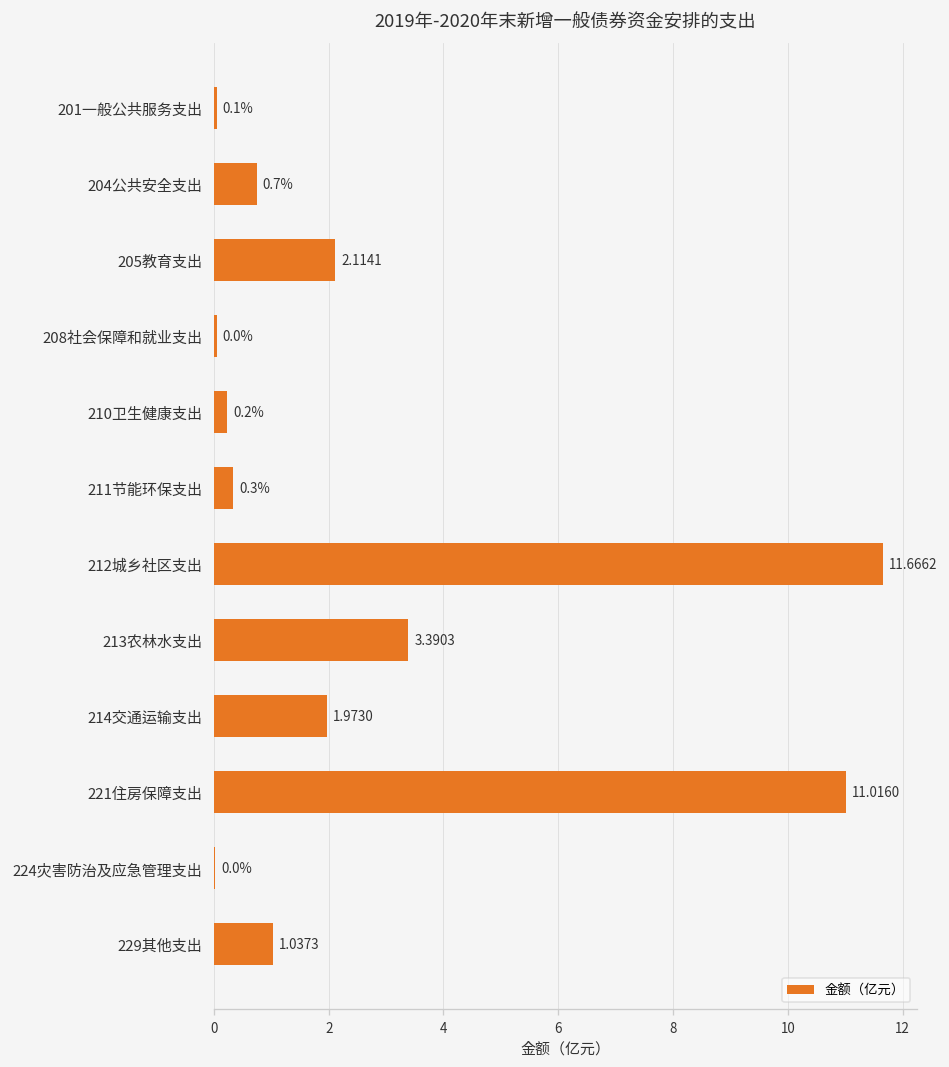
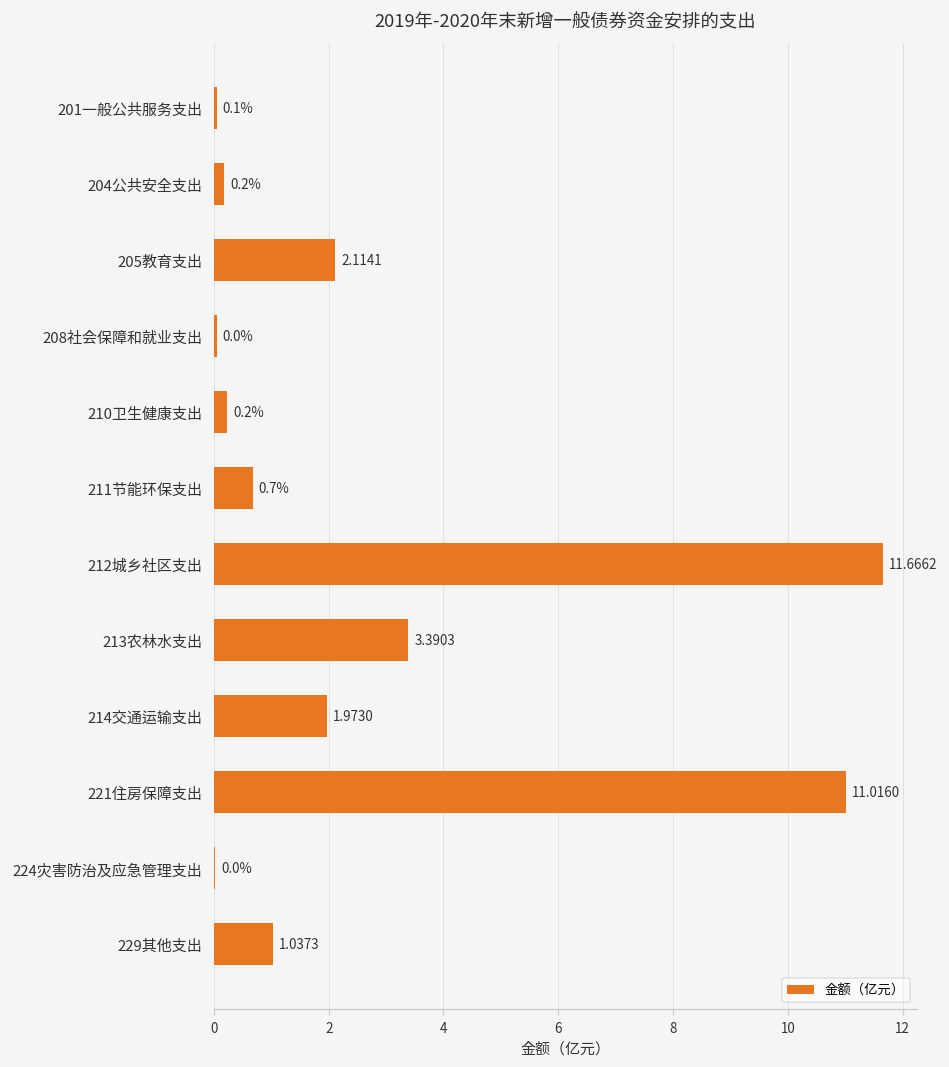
  {
    "201一般公共服务支出": "0.1%",
-   "204公共安全支出": "0.7%",
+   "204公共安全支出": "0.2%",
    "205教育支出": "2.1141",
    "208社会保障和就业支出": "0.0%",
    "210卫生健康支出": "0.2%",
-   "211节能环保支出": "0.3%",
+   "211节能环保支出": "0.7%",
    "212城乡社区支出": "11.6662",
    "213农林水支出": "3.3903",
    "214交通运输支出": "1.9730",
    "221住房保障支出": "11.0160",
    "224灾害防治及应急管理支出": "0.0%",
    "229其他支出": "1.0373"
  }
